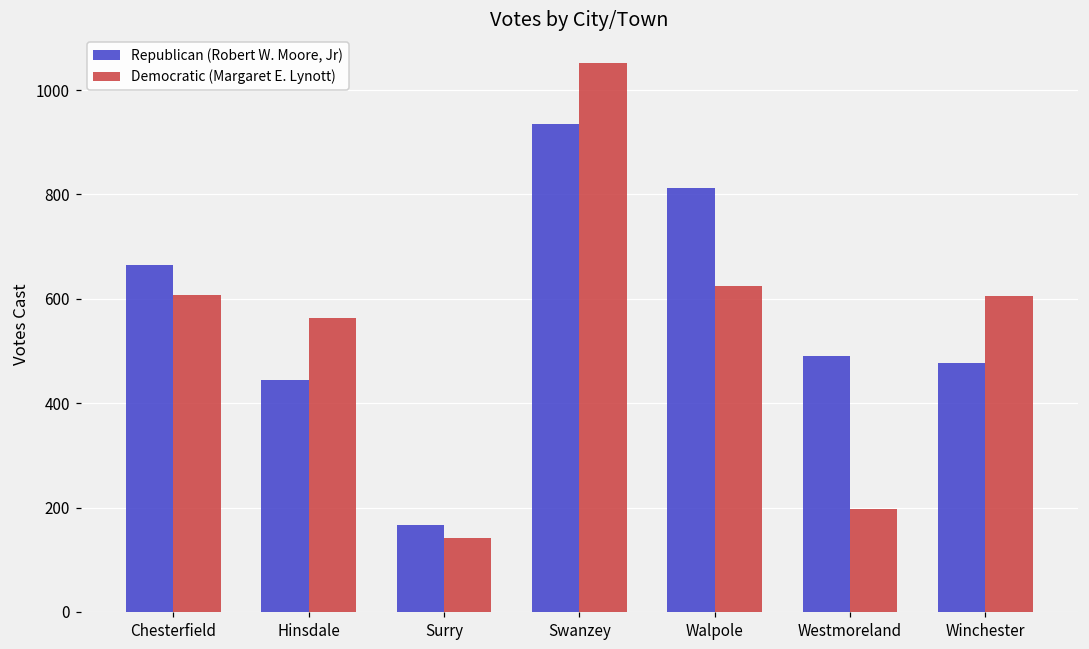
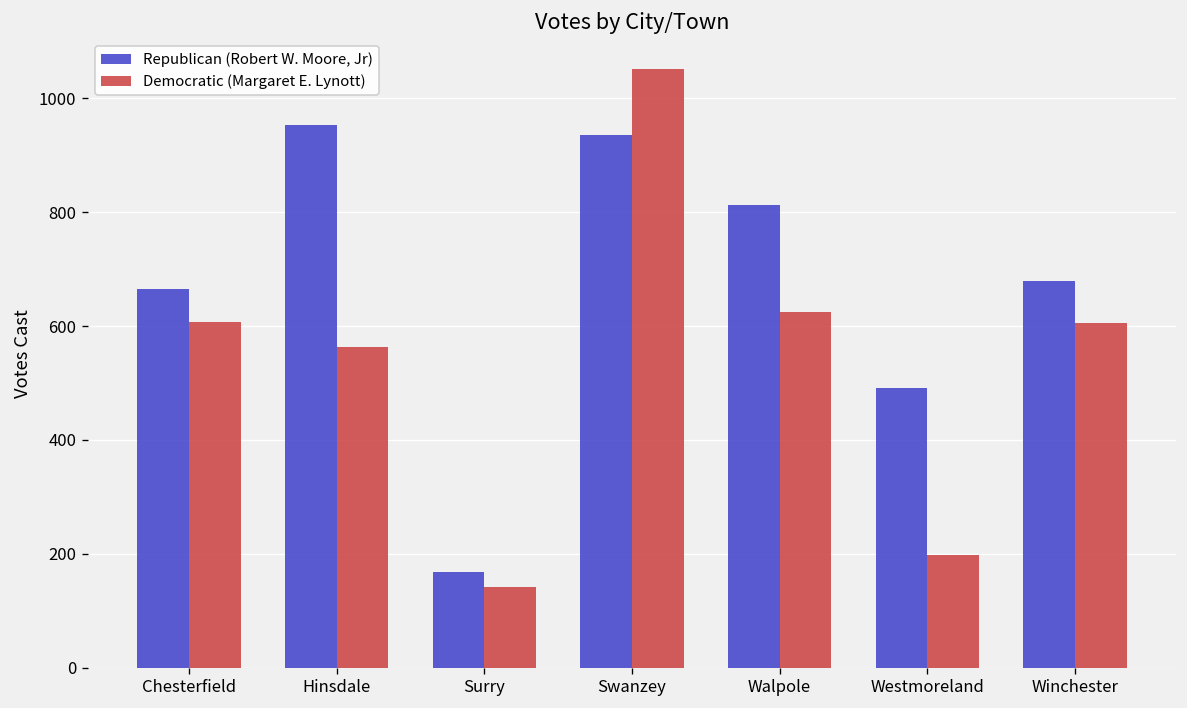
  {
    "Republican (Robert W. Moore, Jr)": {
      "Chesterfield": 670,
-     "Hinsdale": 440,
+     "Hinsdale": 950,
      "Surry": 170,
      "Swanzey": 940,
      "Walpole": 810,
      "Westmoreland": 490,
-     "Winchester": 480
+     "Winchester": 680
    },
    "Democratic (Margaret E. Lynott)": {
      "Chesterfield": 610,
      "Hinsdale": 560,
      "Surry": 140,
      "Swanzey": 1050,
      "Walpole": 620,
      "Westmoreland": 200,
      "Winchester": 610
    }
  }
